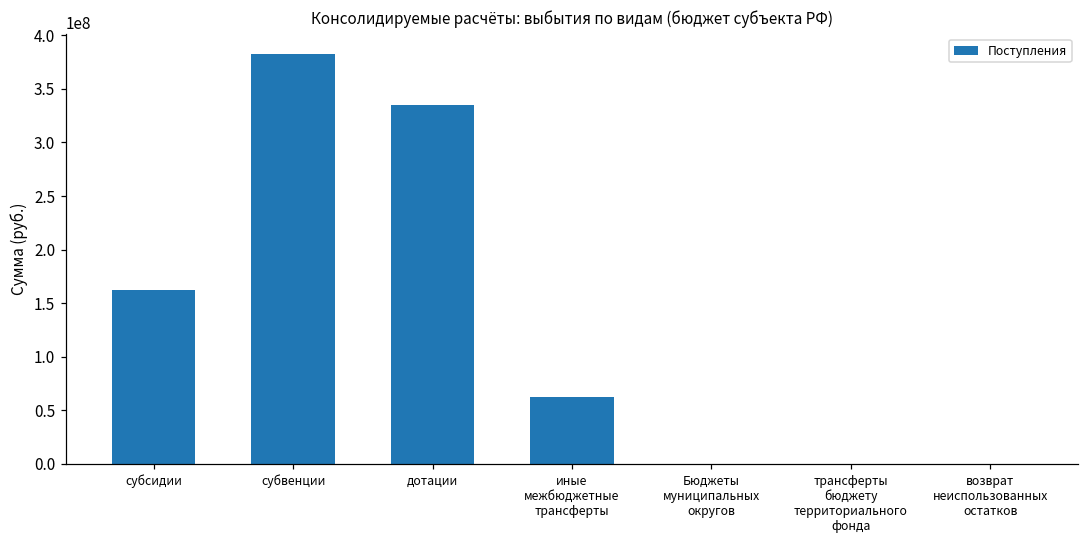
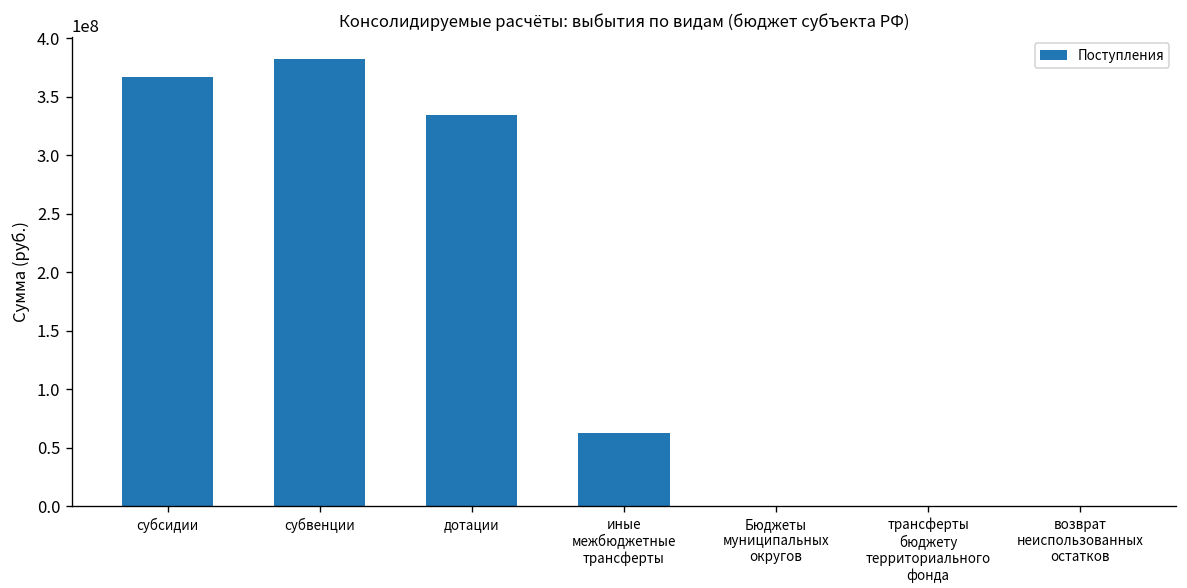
  {
-   "субсидии": 160000000,
+   "субсидии": 370000000,
    "субвенции": 380000000,
    "дотации": 330000000,
    "иные межбюджетные трансферты": 60000000,
    "трансферты бюджету территориального фонда": 0,
    "возврат неиспользованных остатков": 0
  }
